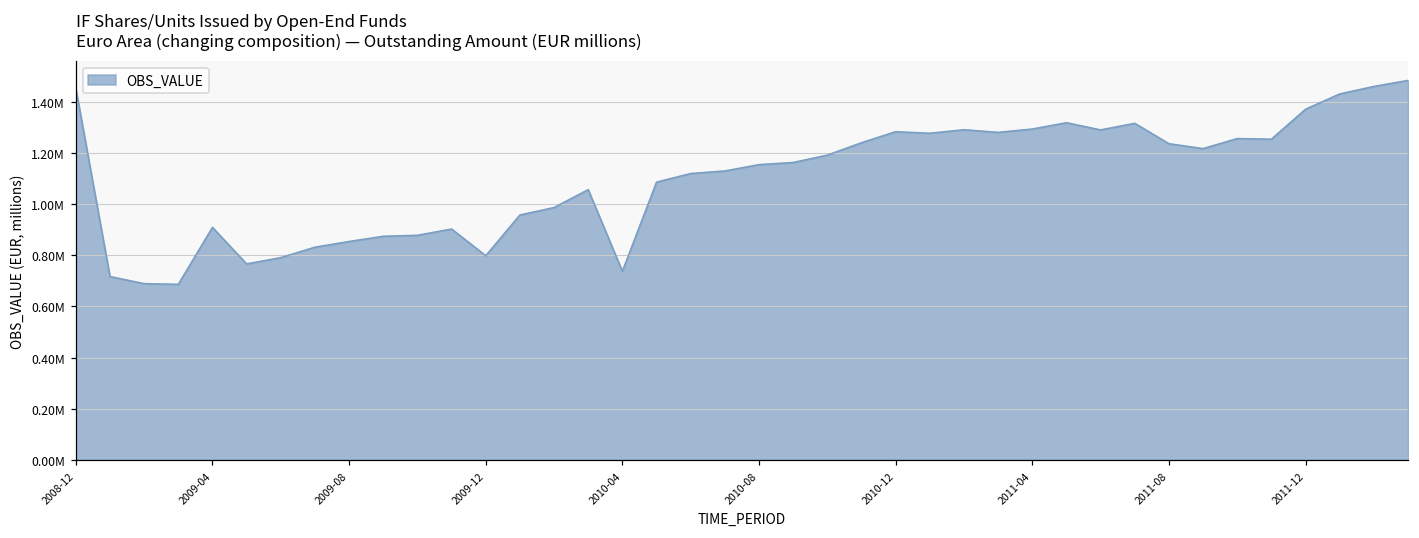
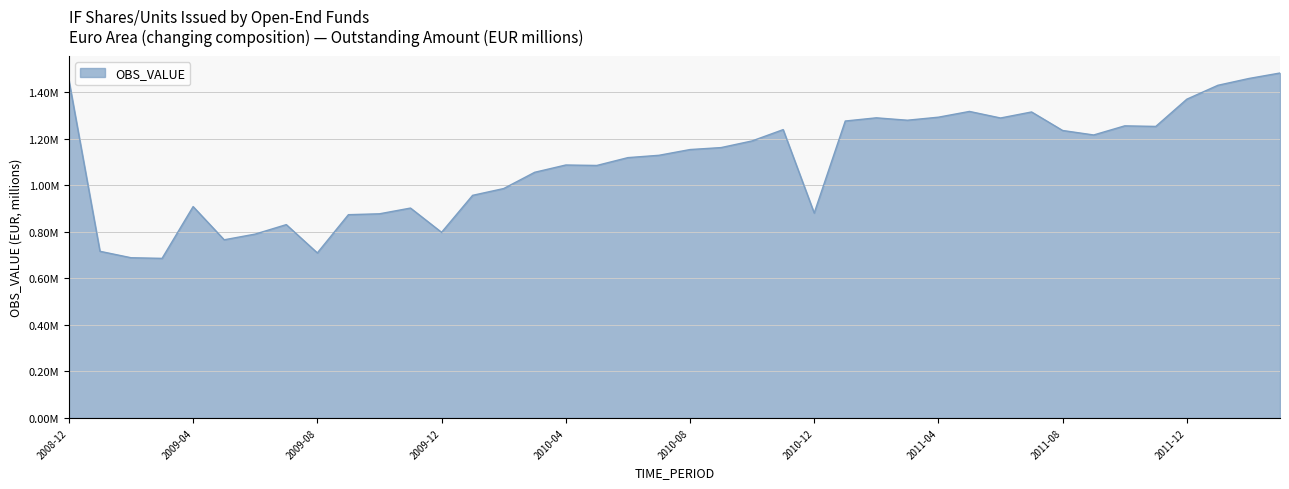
  {
    "2008-12": 1450000,
    "2009-04": 910000,
-   "2009-08": 850000,
+   "2009-08": 710000,
    "2009-12": 800000,
-   "2010-04": 740000,
+   "2010-04": 1090000,
    "2010-08": 1150000,
-   "2010-12": 1280000,
+   "2010-12": 880000,
    "2011-04": 1290000,
    "2011-08": 1240000,
    "2011-12": 1370000
  }
